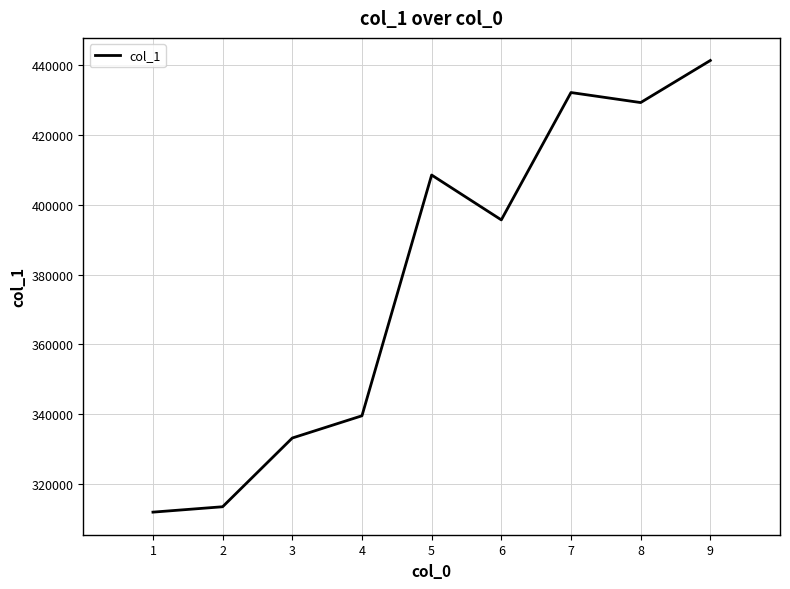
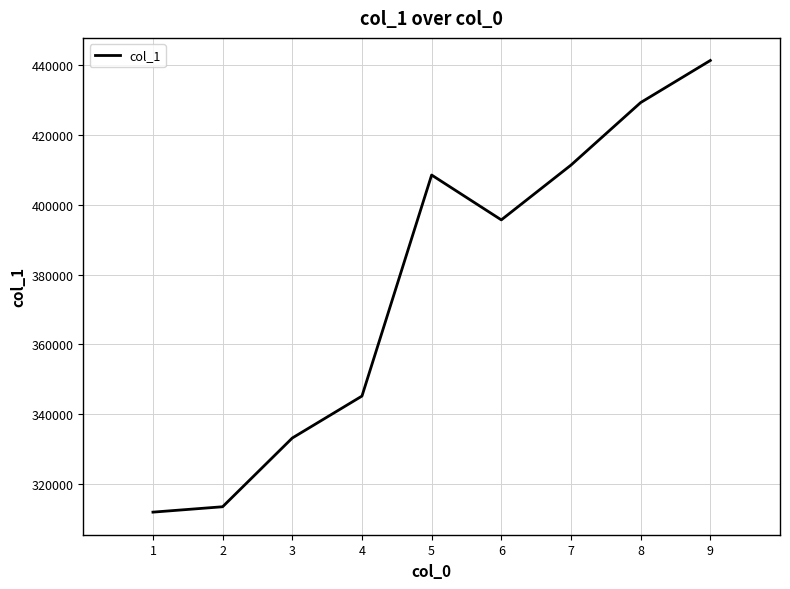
  {
    "1": 312000,
    "2": 313000,
    "3": 333000,
-   "4": 339000,
+   "4": 345000,
    "5": 409000,
    "6": 396000,
-   "7": 432000,
+   "7": 411000,
    "8": 429000,
    "9": 441000
  }
